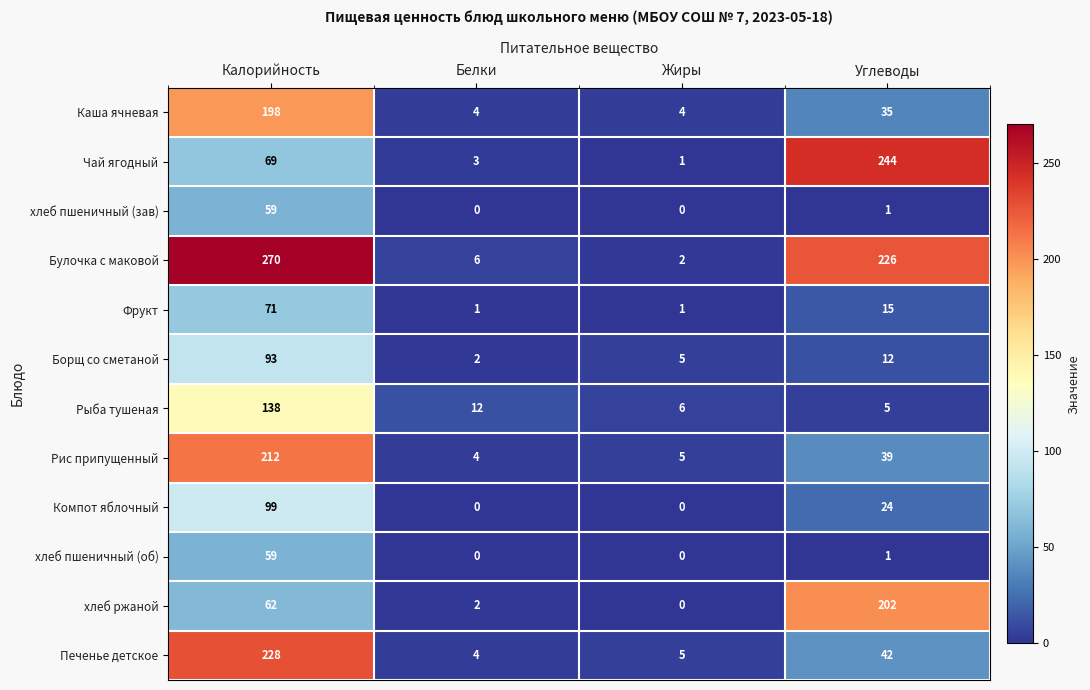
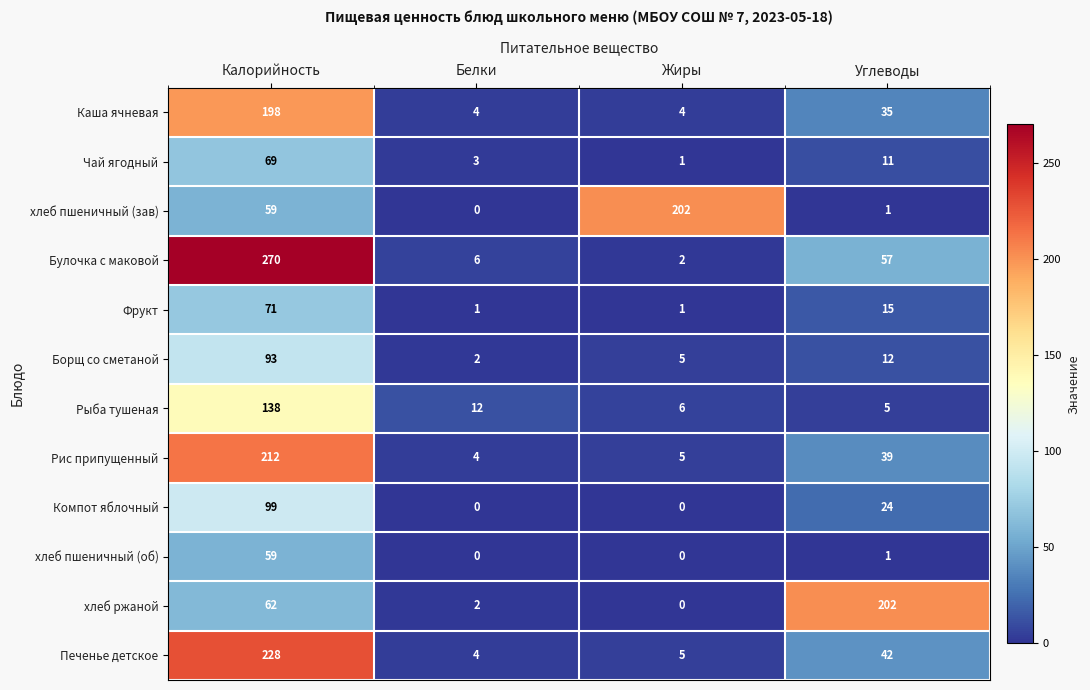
  {
    "Каша ячневая": {
      "Калорийность": 198,
      "Белки": 4,
      "Жиры": 4,
      "Углеводы": 35
    },
    "Чай ягодный": {
      "Калорийность": 69,
      "Белки": 3,
      "Жиры": 1,
-     "Углеводы": 244
+     "Углеводы": 11
    },
    "хлеб пшеничный (зав)": {
      "Калорийность": 59,
      "Белки": 0,
-     "Жиры": 0,
+     "Жиры": 202,
      "Углеводы": 1
    },
    "Булочка с маковой": {
      "Калорийность": 270,
      "Белки": 6,
      "Жиры": 2,
-     "Углеводы": 226
+     "Углеводы": 57
    },
    "Фрукт": {
      "Калорийность": 71,
      "Белки": 1,
      "Жиры": 1,
      "Углеводы": 15
    },
    "Борщ со сметаной": {
      "Калорийность": 93,
      "Белки": 2,
      "Жиры": 5,
      "Углеводы": 12
    },
    "Рыба тушеная": {
      "Калорийность": 138,
      "Белки": 12,
      "Жиры": 6,
      "Углеводы": 5
    },
    "Рис припущенный": {
      "Калорийность": 212,
      "Белки": 4,
      "Жиры": 5,
      "Углеводы": 39
    },
    "Компот яблочный": {
      "Калорийность": 99,
      "Белки": 0,
      "Жиры": 0,
      "Углеводы": 24
    },
    "хлеб пшеничный (об)": {
      "Калорийность": 59,
      "Белки": 0,
      "Жиры": 0,
      "Углеводы": 1
    },
    "хлеб ржаной": {
      "Калорийность": 62,
      "Белки": 2,
      "Жиры": 0,
      "Углеводы": 202
    },
    "Печенье детское": {
      "Калорийность": 228,
      "Белки": 4,
      "Жиры": 5,
      "Углеводы": 42
    }
  }
